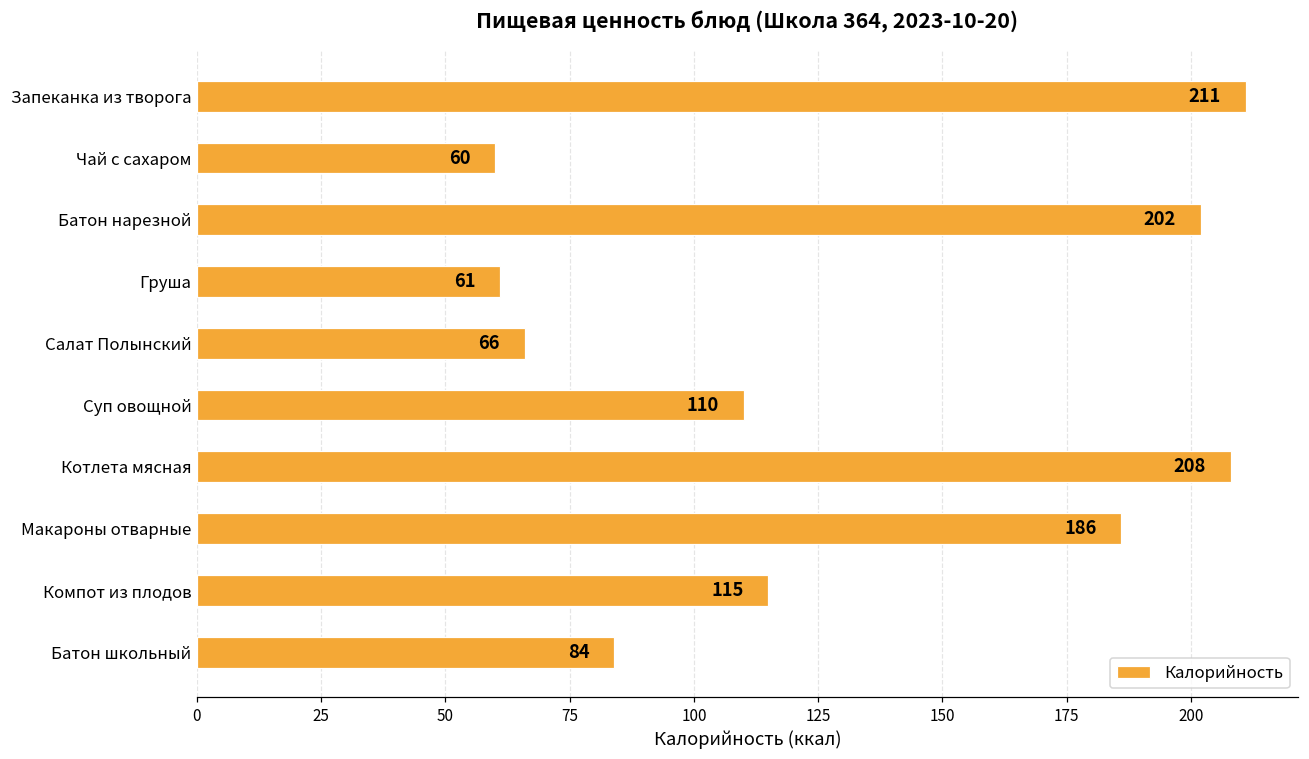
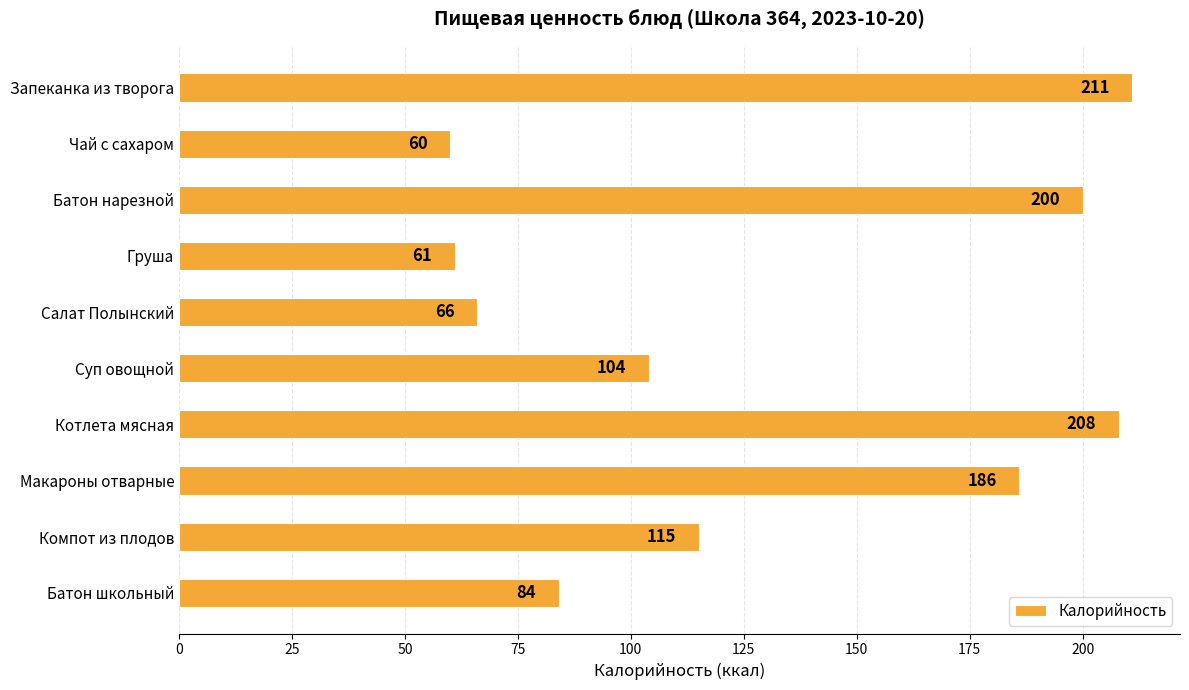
  {
    "Запеканка из творога": 211,
    "Чай с сахаром": 60,
-   "Батон нарезной": 202,
+   "Батон нарезной": 200,
    "Груша": 61,
    "Салат Полынский": 66,
-   "Суп овощной": 110,
+   "Суп овощной": 104,
    "Котлета мясная": 208,
    "Макароны отварные": 186,
    "Компот из плодов": 115,
    "Батон школьный": 84
  }
